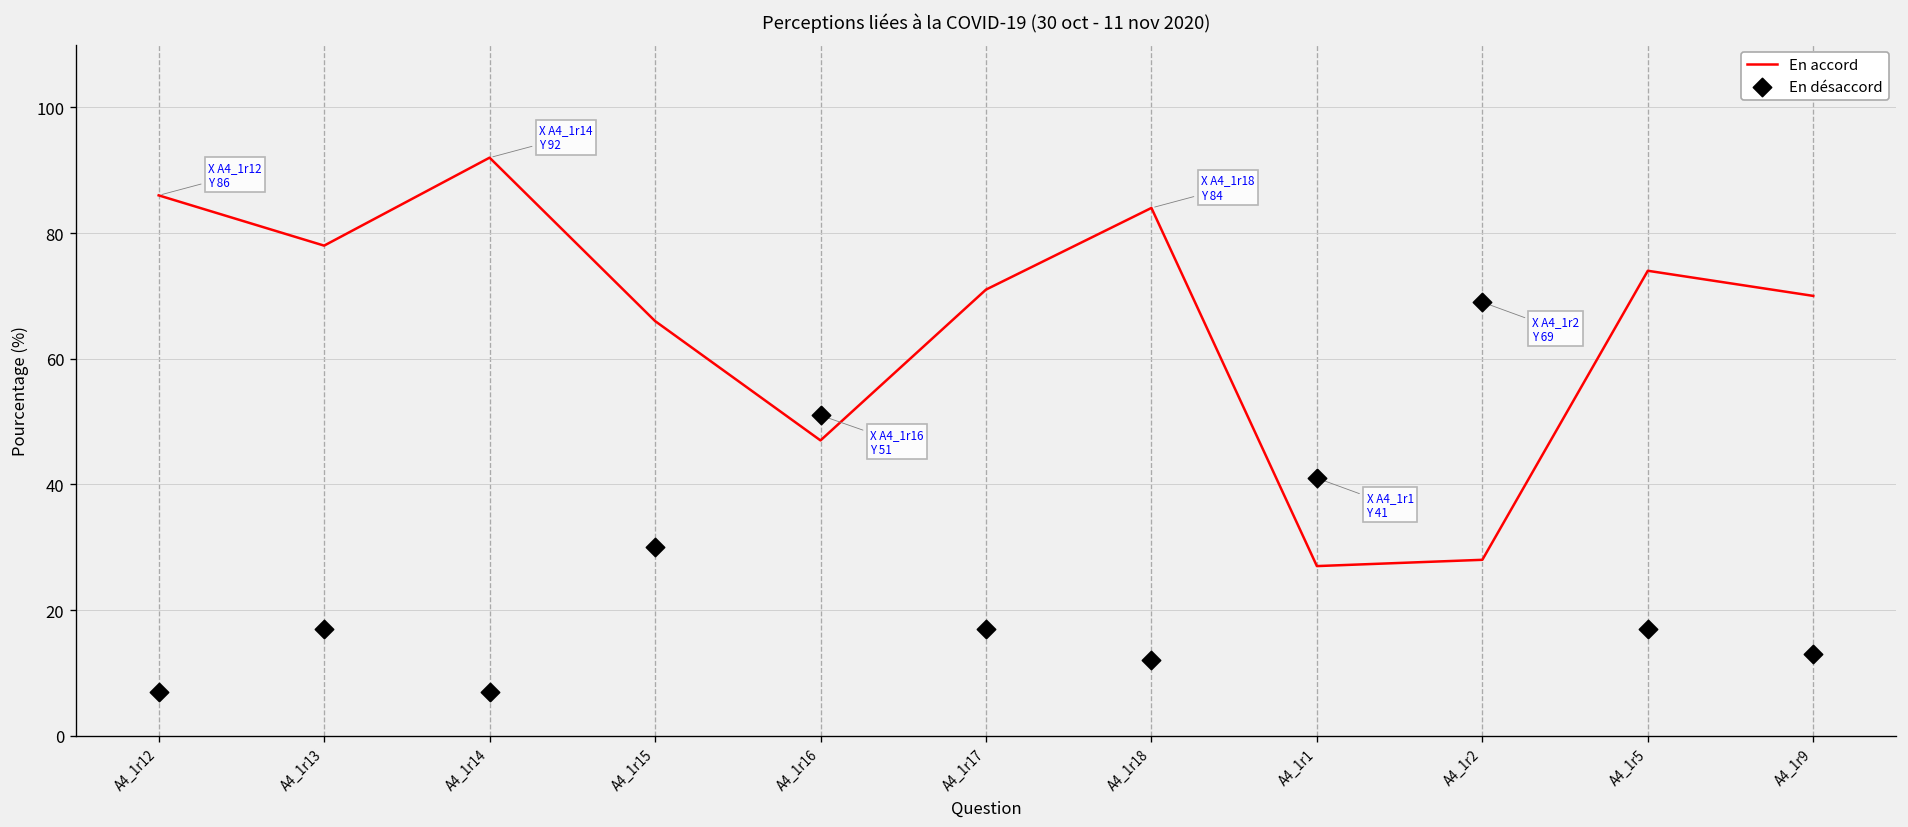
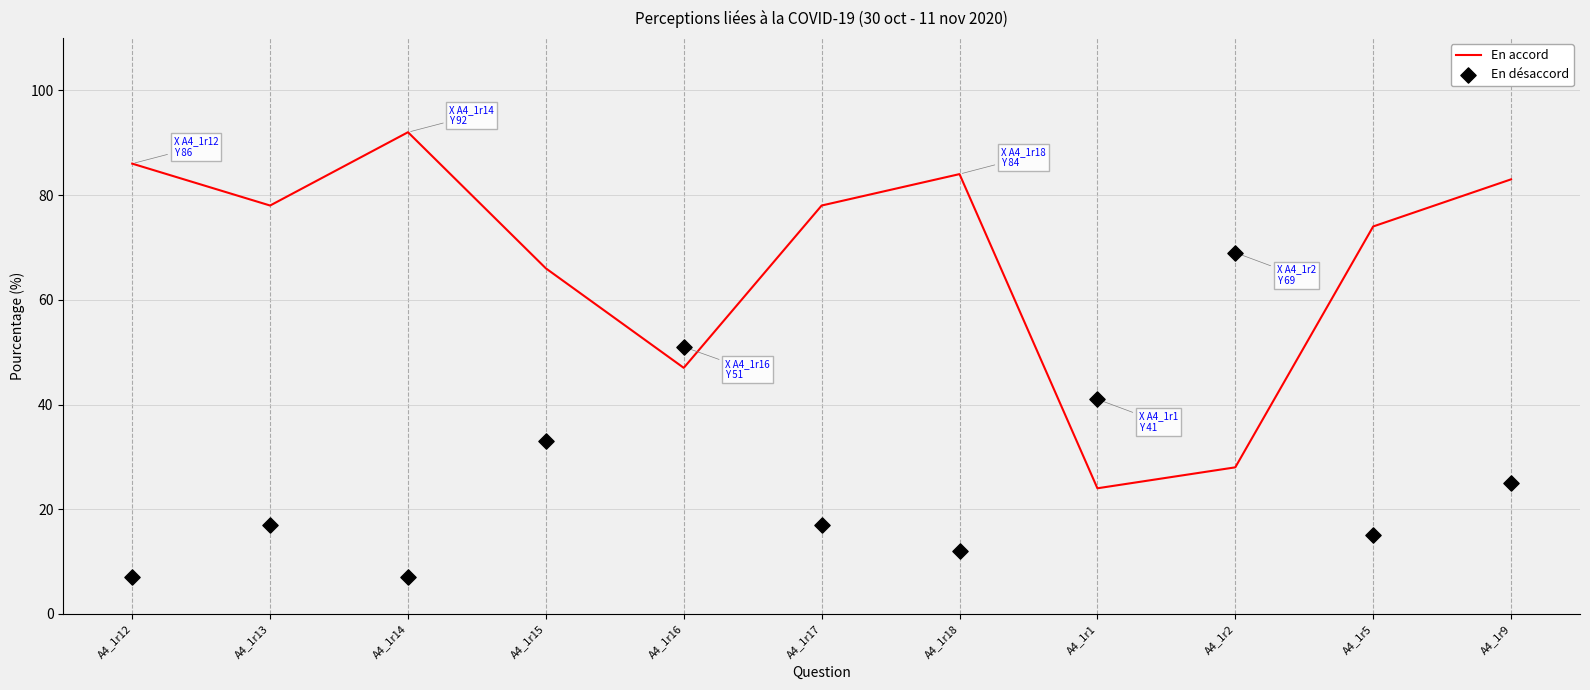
  {
    "En accord": {
      "A4_1r13": 78,
      "A4_1r15": 66,
-     "A4_1r17": 71,
-     "A4_1r1": 27,
+     "A4_1r17": 78,
+     "A4_1r1": 24,
      "A4_1r2": 28,
      "A4_1r5": 74,
-     "A4_1r9": 70
+     "A4_1r9": 83
    },
    "En désaccord": {
-     "A4_1r15": 30,
-     "A4_1r5": 17,
-     "A4_1r9": 13
+     "A4_1r15": 33,
+     "A4_1r5": 15,
+     "A4_1r9": 25
    }
  }
